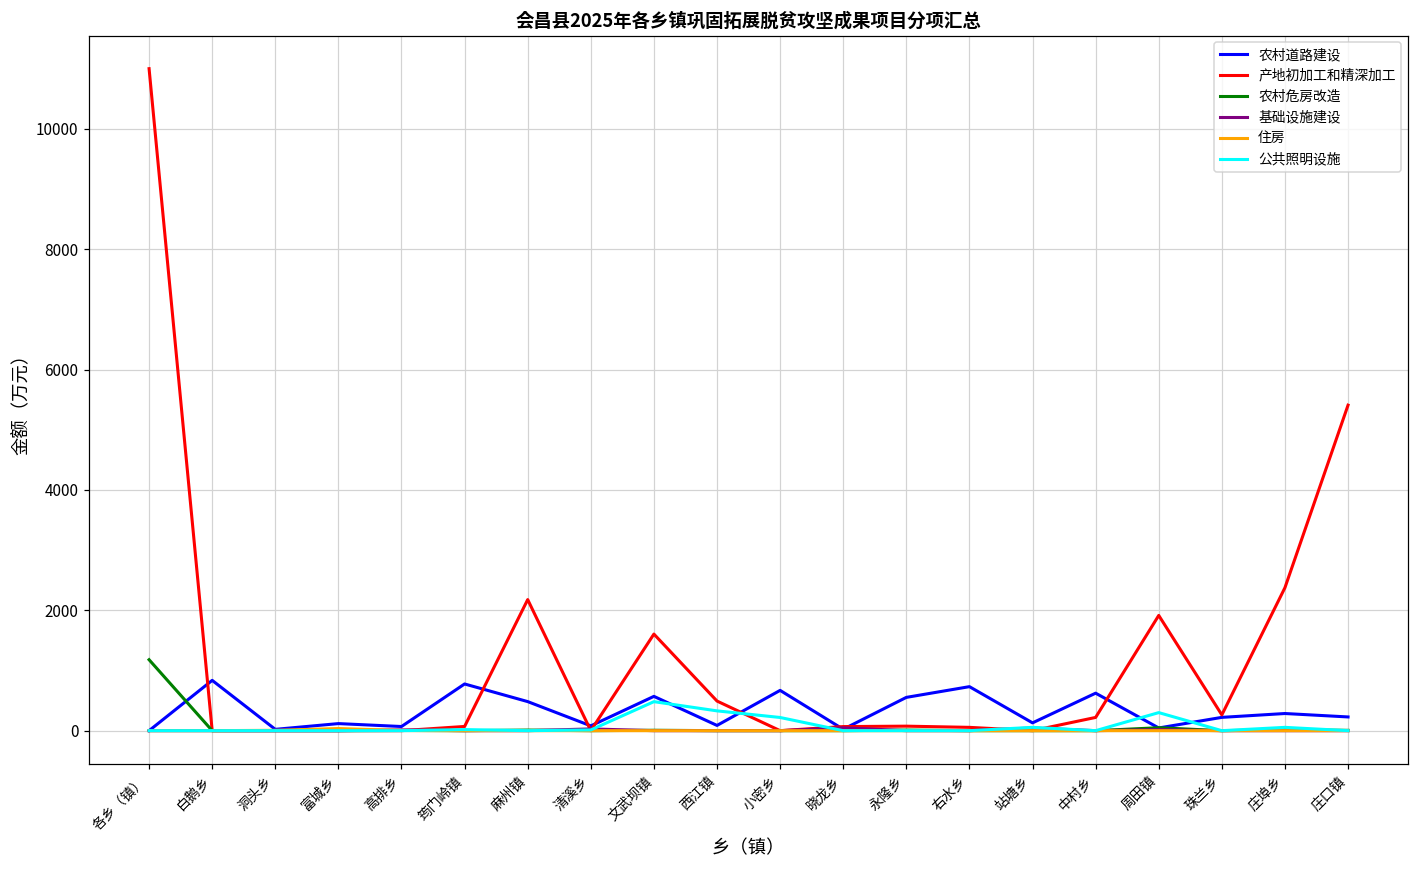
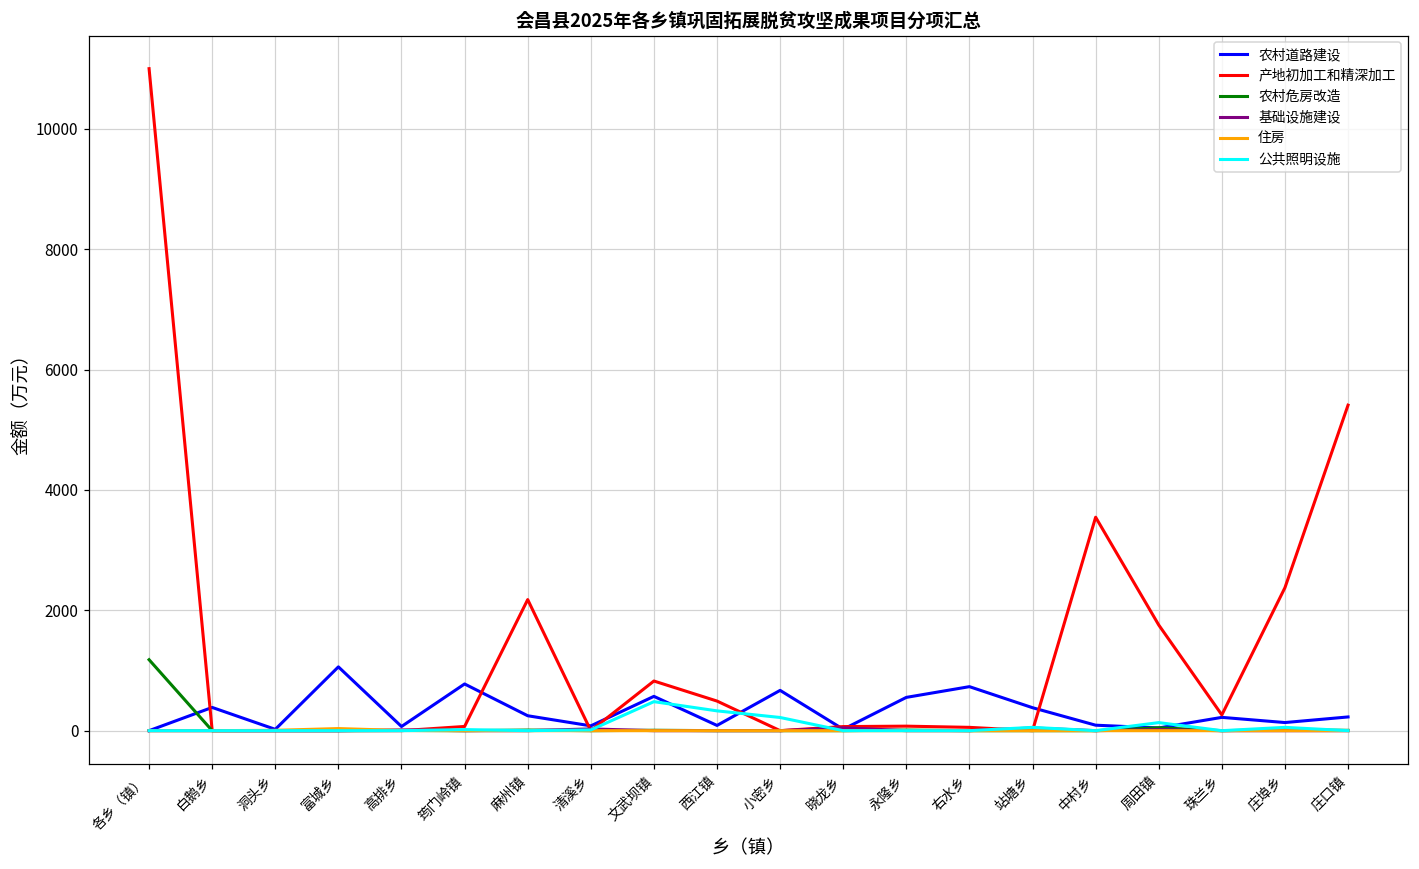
  {
    "农村道路建设": {
-     "白鹅乡": 800,
-     "富城乡": 100,
+     "白鹅乡": 400,
+     "富城乡": 1100,
      "高排乡": 100,
      "筠门岭镇": 800,
-     "麻州镇": 500,
+     "麻州镇": 200,
      "清溪乡": 100,
      "文武坝镇": 600,
      "西江镇": 100,
      "小密乡": 700,
      "永隆乡": 600,
      "右水乡": 700,
-     "站塘乡": 100,
-     "中村乡": 600,
-     "庄埠乡": 300,
+     "站塘乡": 400,
+     "中村乡": 100,
+     "庄埠乡": 100,
      "庄口镇": 200
    },
    "产地初加工和精深加工": {
      "各乡（镇）": 11000,
      "筠门岭镇": 100,
      "麻州镇": 2200,
-     "文武坝镇": 1600,
+     "文武坝镇": 800,
      "西江镇": 500,
      "永隆乡": 100,
      "右水乡": 100,
-     "中村乡": 200,
-     "周田镇": 1900,
+     "中村乡": 3500,
+     "周田镇": 1800,
      "庄埠乡": 2400,
      "庄口镇": 5400
    },
    "农村危房改造": {
      "各乡（镇）": 1200
    },
    "公共照明设施": {
      "文武坝镇": 500,
      "西江镇": 300,
      "小密乡": 200,
-     "周田镇": 300
+     "周田镇": 100
    }
  }
